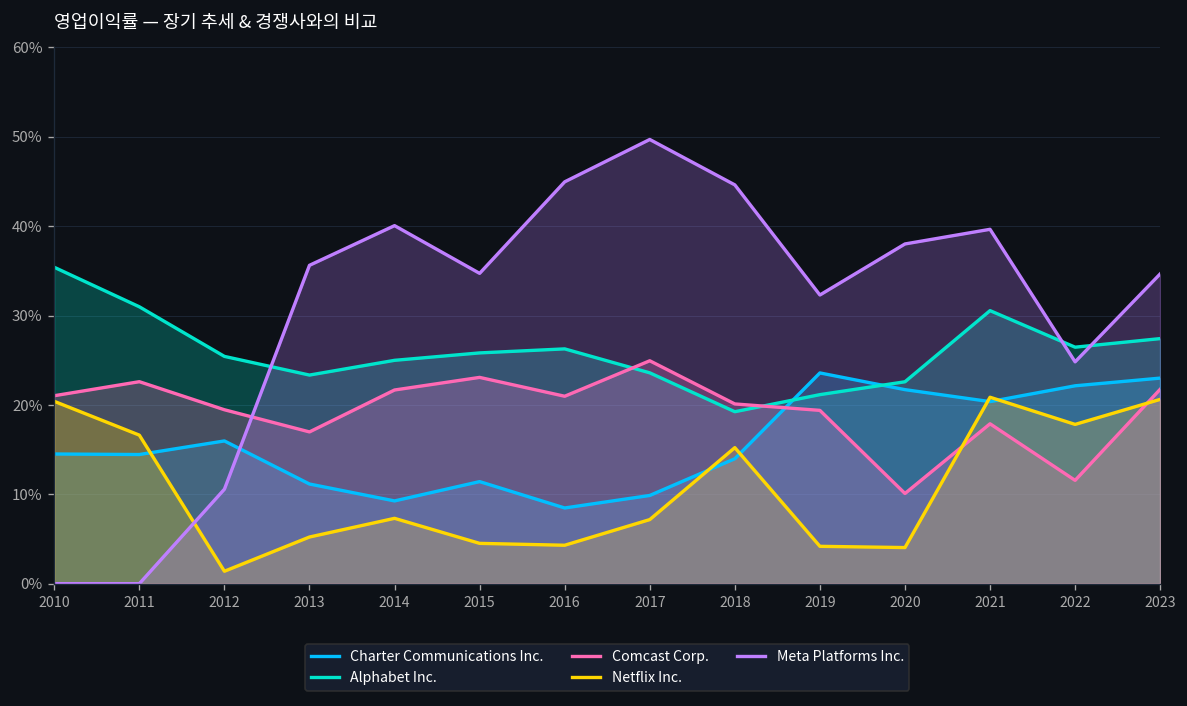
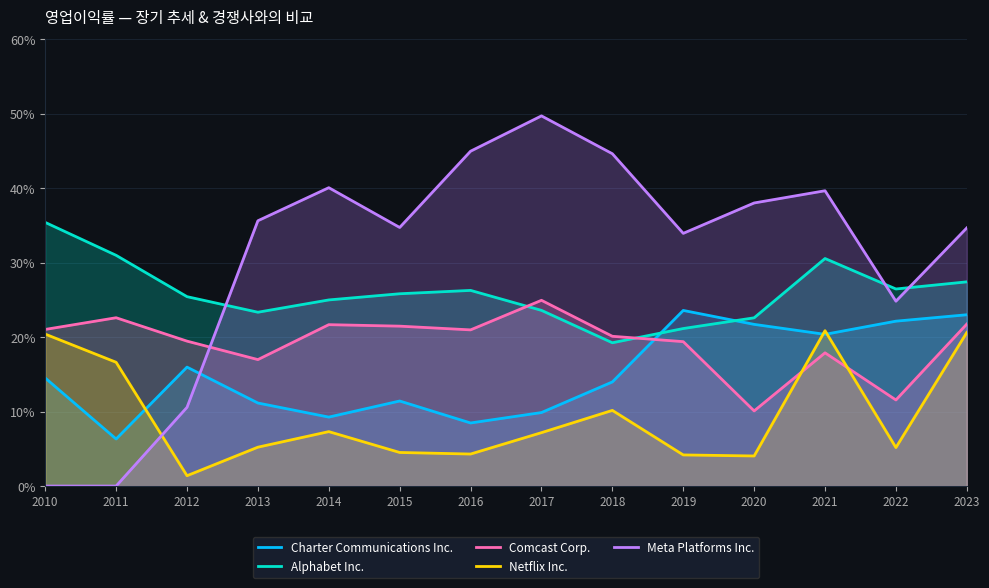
  {
    "Charter Communications Inc.": {
      "2010": "15%",
-     "2011": "14%",
+     "2011": "6%",
      "2012": "16%",
      "2013": "11%",
      "2014": "9%",
      "2015": "11%",
      "2016": "8%",
      "2017": "10%",
      "2018": "14%",
      "2019": "24%",
      "2020": "22%",
      "2021": "20%",
      "2022": "22%",
      "2023": "23%"
    },
    "Alphabet Inc.": {
      "2010": "35%",
      "2011": "31%",
      "2012": "25%",
      "2013": "23%",
      "2014": "25%",
      "2015": "26%",
      "2016": "26%",
      "2017": "24%",
      "2018": "19%",
      "2019": "21%",
      "2020": "23%",
      "2021": "31%",
      "2022": "26%",
      "2023": "27%"
    },
    "Comcast Corp.": {
      "2010": "21%",
      "2011": "23%",
      "2012": "19%",
      "2013": "17%",
      "2014": "22%",
-     "2015": "23%",
+     "2015": "21%",
      "2016": "21%",
      "2017": "25%",
      "2018": "20%",
      "2019": "19%",
      "2020": "10%",
      "2021": "18%",
      "2022": "12%",
      "2023": "22%"
    },
    "Netflix Inc.": {
      "2010": "20%",
      "2011": "17%",
      "2012": "1%",
      "2013": "5%",
      "2014": "7%",
      "2015": "5%",
      "2016": "4%",
      "2017": "7%",
-     "2018": "15%",
+     "2018": "10%",
      "2019": "4%",
      "2020": "4%",
      "2021": "21%",
-     "2022": "18%",
+     "2022": "5%",
      "2023": "21%"
    },
    "Meta Platforms Inc.": {
      "2010": "0%",
      "2011": "0%",
      "2012": "11%",
      "2013": "36%",
      "2014": "40%",
      "2015": "35%",
      "2016": "45%",
      "2017": "50%",
      "2018": "45%",
-     "2019": "32%",
+     "2019": "34%",
      "2020": "38%",
      "2021": "40%",
      "2022": "25%",
      "2023": "35%"
    }
  }
